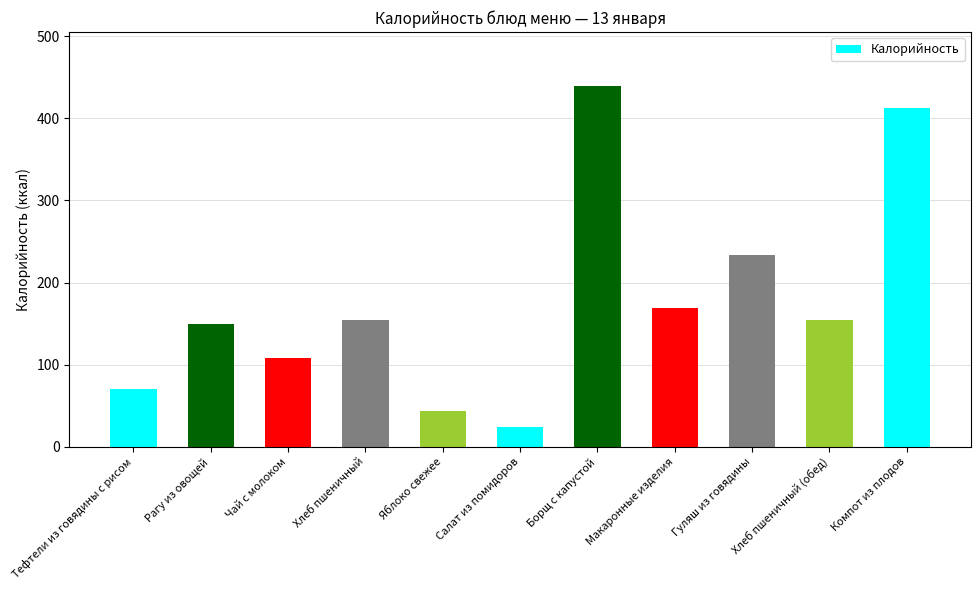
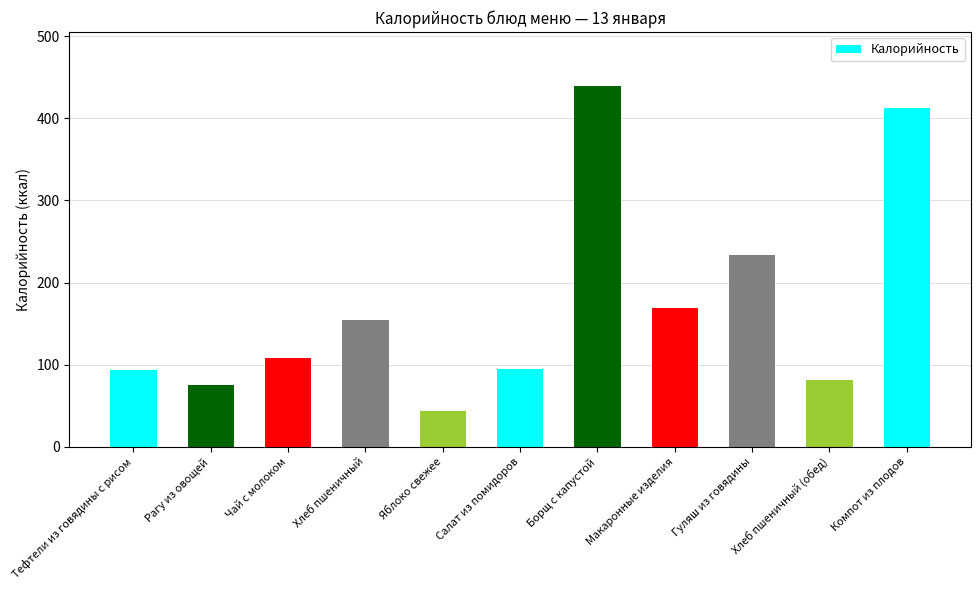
  {
-   "Тефтели из говядины с рисом": 70,
-   "Рагу из овощей": 150,
+   "Тефтели из говядины с рисом": 90,
+   "Рагу из овощей": 80,
    "Чай с молоком": 110,
    "Хлеб пшеничный": 150,
    "Яблоко свежее": 40,
-   "Салат из помидоров": 20,
+   "Салат из помидоров": 100,
    "Борщ с капустой": 440,
    "Макаронные изделия": 170,
    "Гуляш из говядины": 230,
-   "Хлеб пшеничный (обед)": 150,
+   "Хлеб пшеничный (обед)": 80,
    "Компот из плодов": 410
  }
